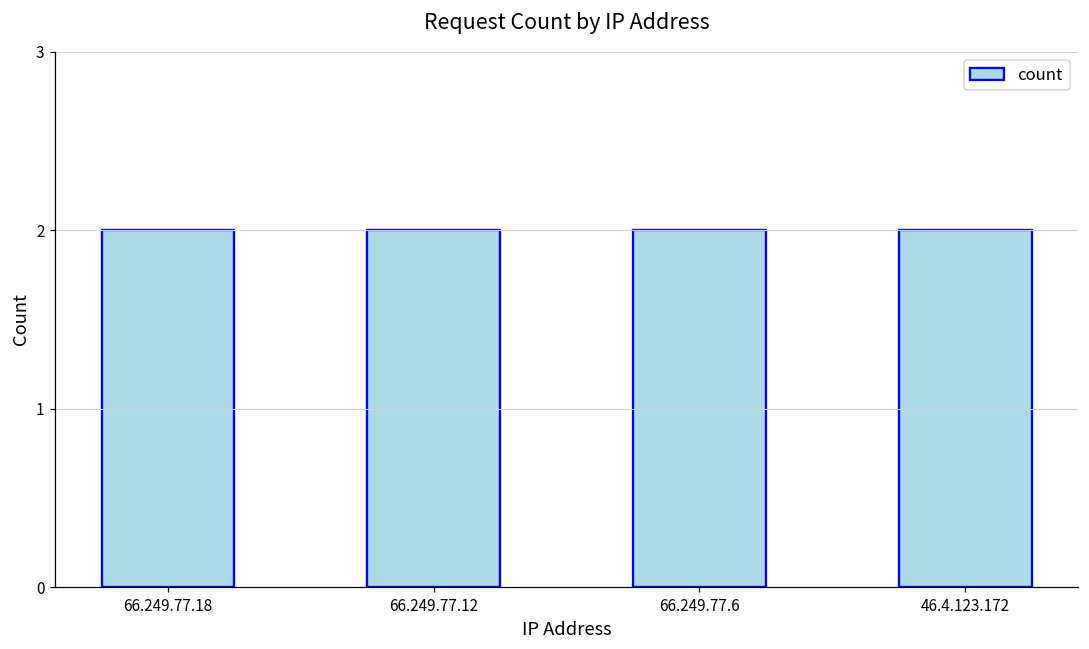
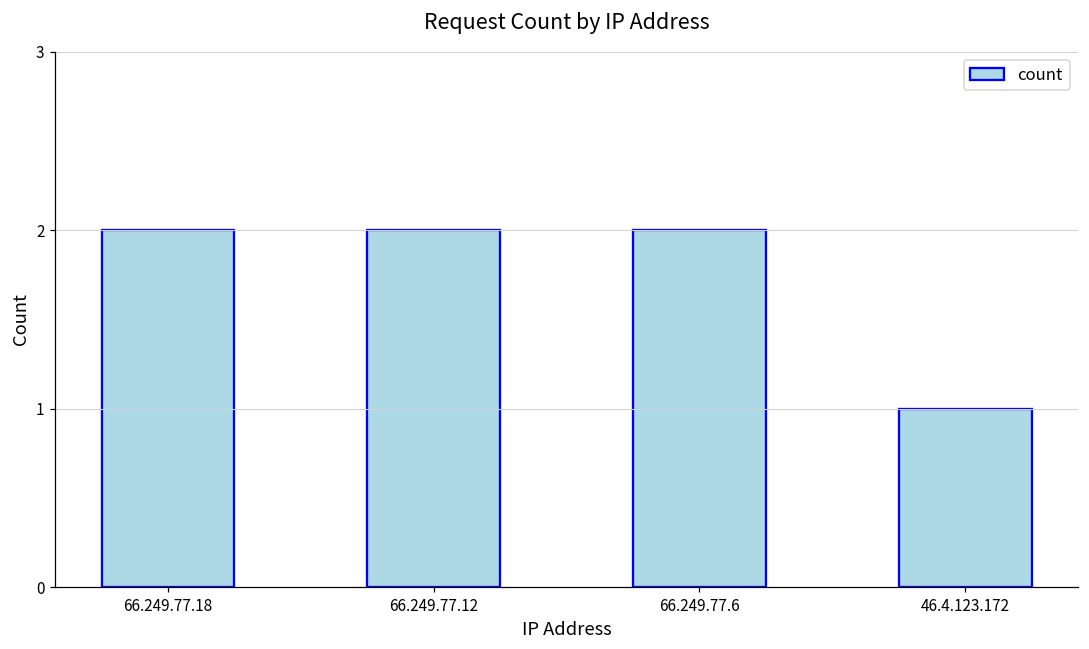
  {
    "66.249.77.18": 2,
    "66.249.77.12": 2,
    "66.249.77.6": 2,
-   "46.4.123.172": 2
+   "46.4.123.172": 1
  }
